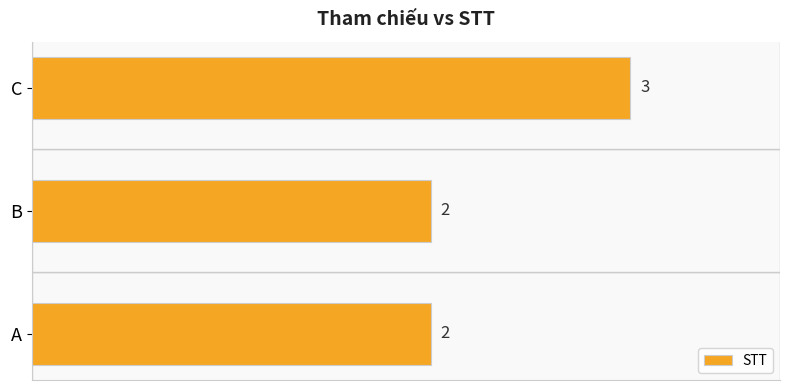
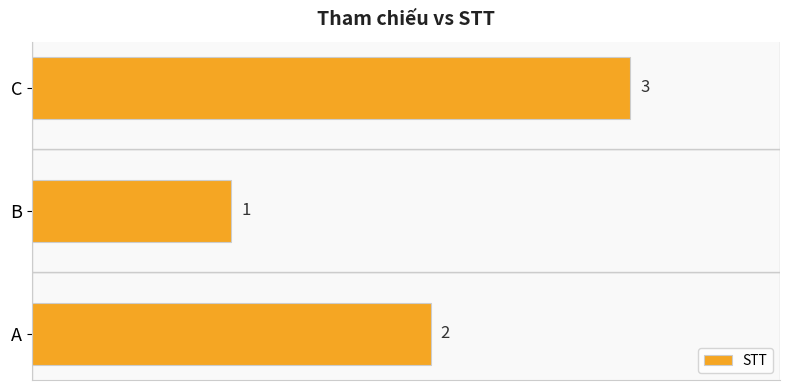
  {
    "C": 3,
-   "B": 2,
+   "B": 1,
    "A": 2
  }
